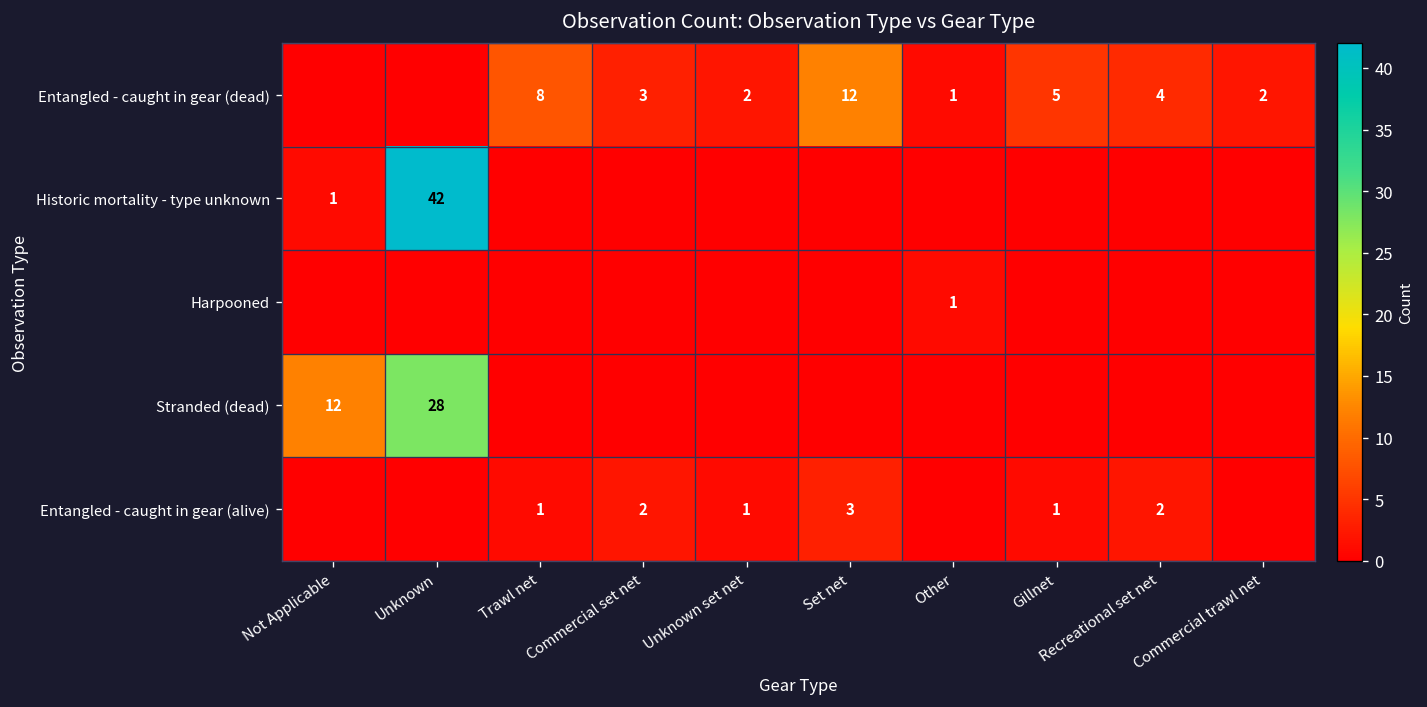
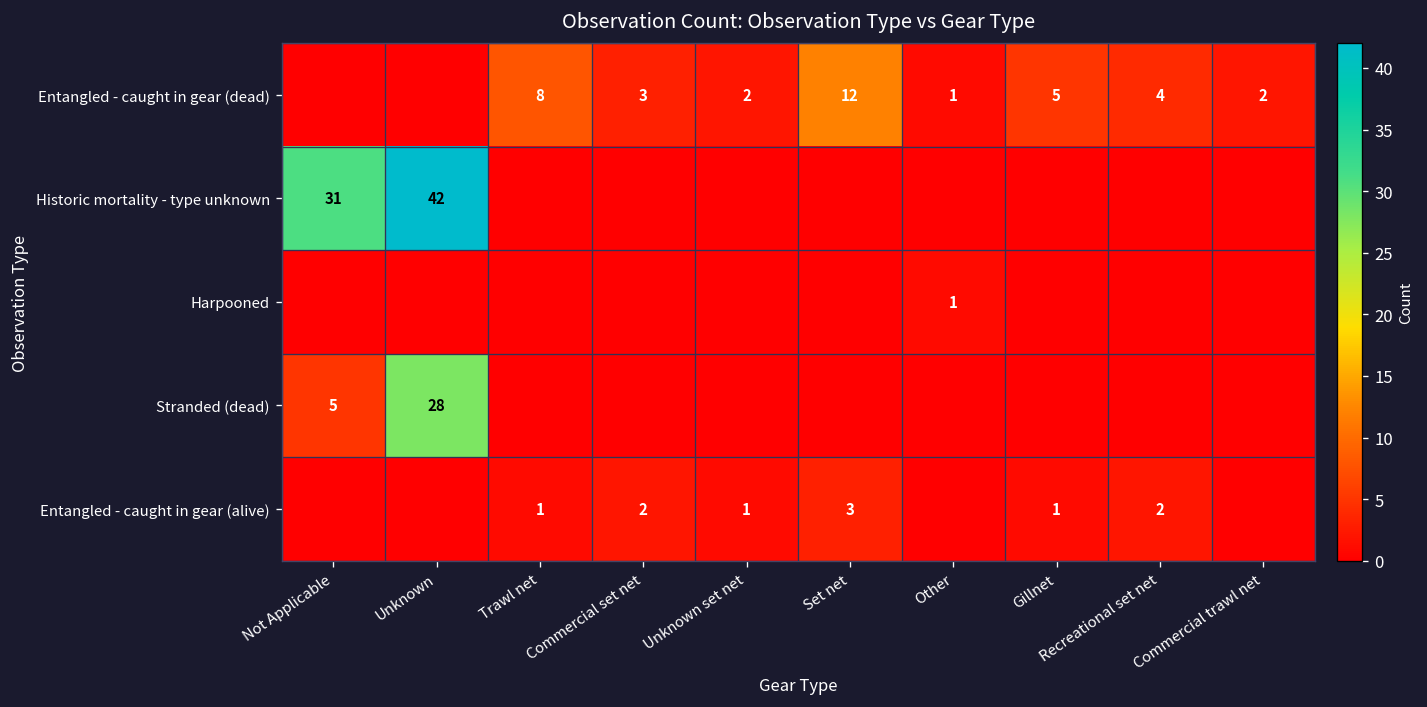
  {
    "Entangled - caught in gear (dead)": {
      "Trawl net": 8,
      "Commercial set net": 3,
      "Unknown set net": 2,
      "Set net": 12,
      "Other": 1,
      "Gillnet": 5,
      "Recreational set net": 4,
      "Commercial trawl net": 2
    },
    "Historic mortality - type unknown": {
-     "Not Applicable": 1,
+     "Not Applicable": 31,
      "Unknown": 42
    },
    "Harpooned": {
      "Other": 1
    },
    "Stranded (dead)": {
-     "Not Applicable": 12,
+     "Not Applicable": 5,
      "Unknown": 28
    },
    "Entangled - caught in gear (alive)": {
      "Trawl net": 1,
      "Commercial set net": 2,
      "Unknown set net": 1,
      "Set net": 3,
      "Gillnet": 1,
      "Recreational set net": 2
    }
  }
